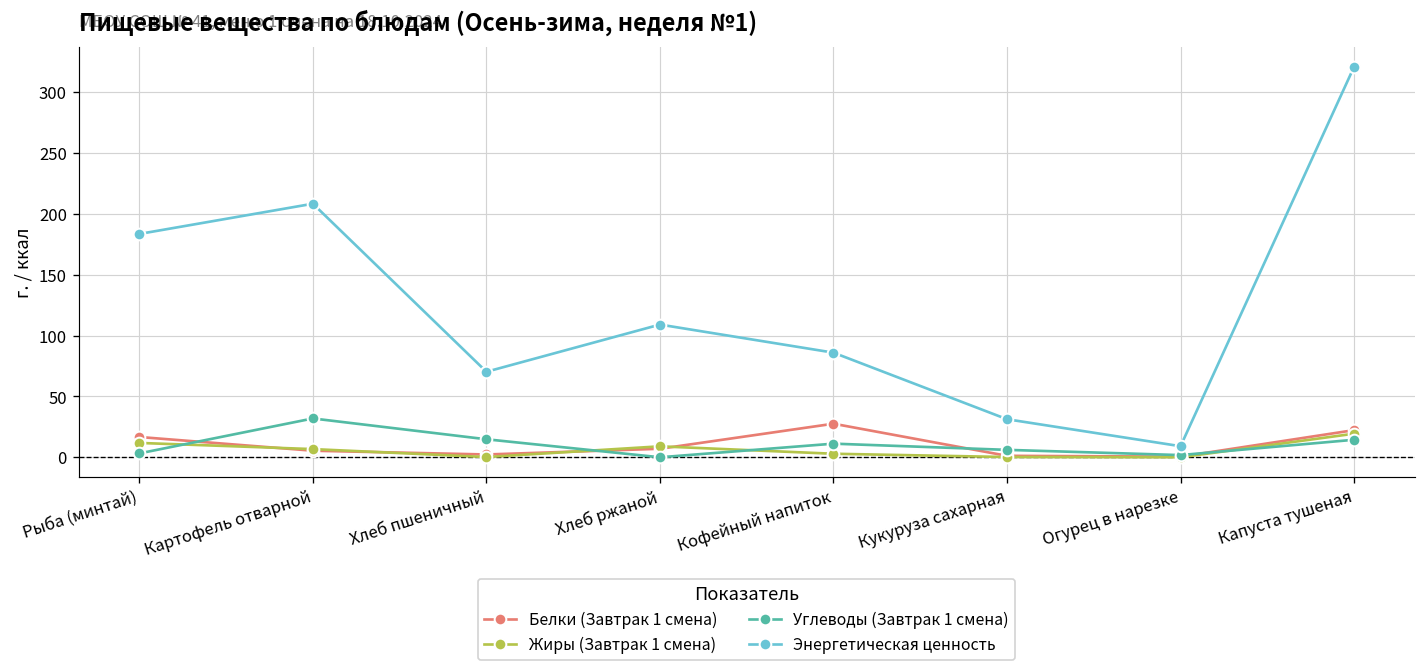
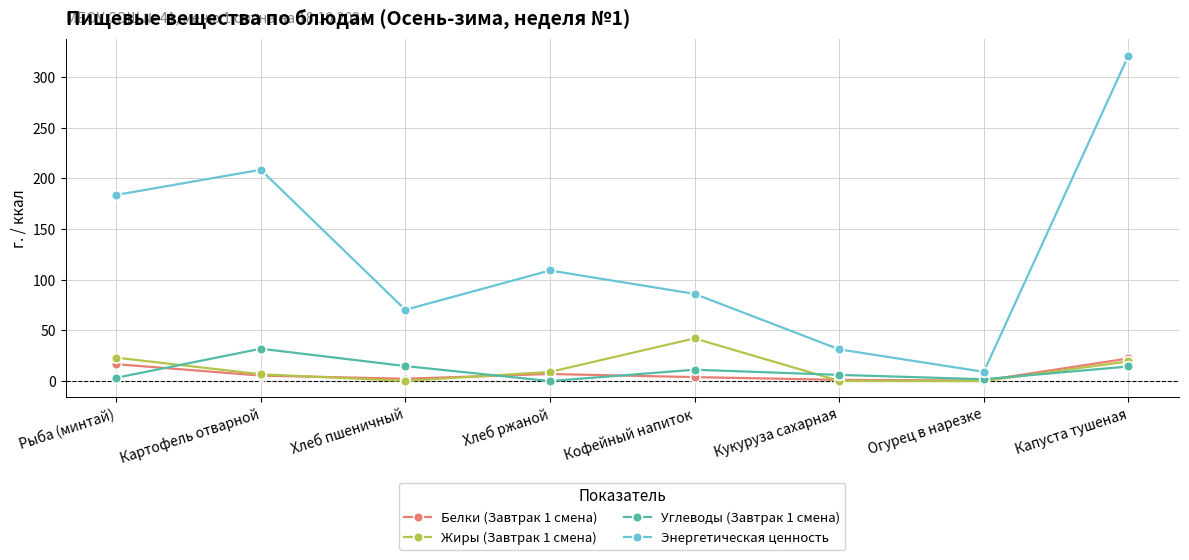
  {
    "Белки (Завтрак 1 смена)": {
      "Рыба (минтай)": 17,
-     "Кофейный напиток": 28,
+     "Кофейный напиток": 4,
      "Капуста тушеная": 22
    },
    "Жиры (Завтрак 1 смена)": {
-     "Рыба (минтай)": 12,
-     "Кофейный напиток": 3,
+     "Рыба (минтай)": 23,
+     "Кофейный напиток": 42,
      "Капуста тушеная": 19
    }
  }
